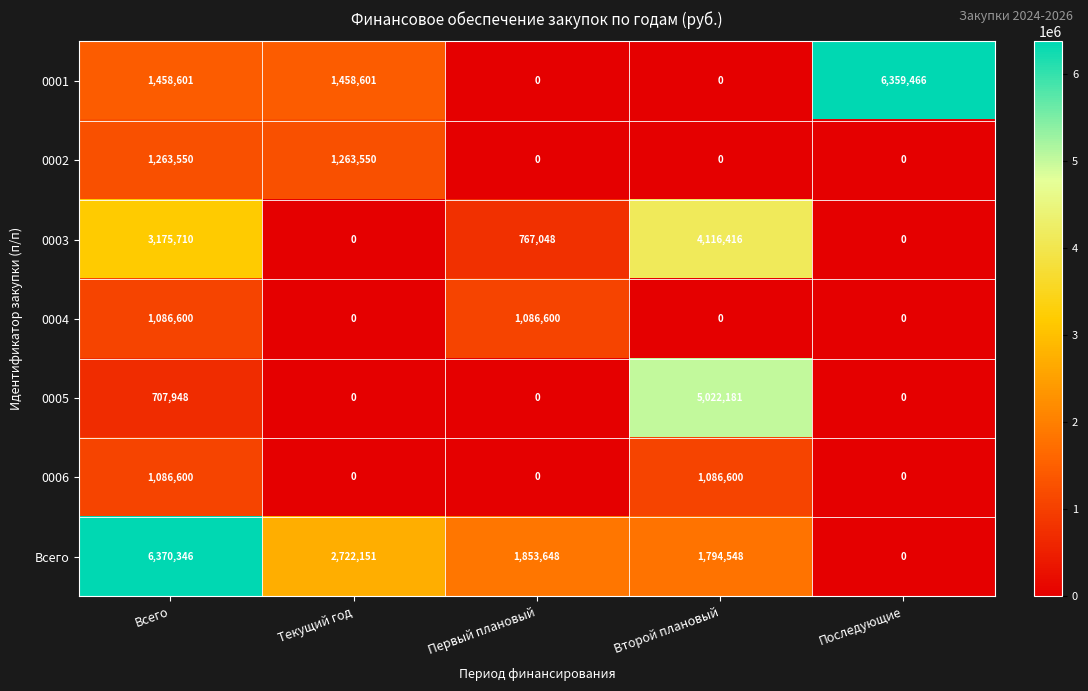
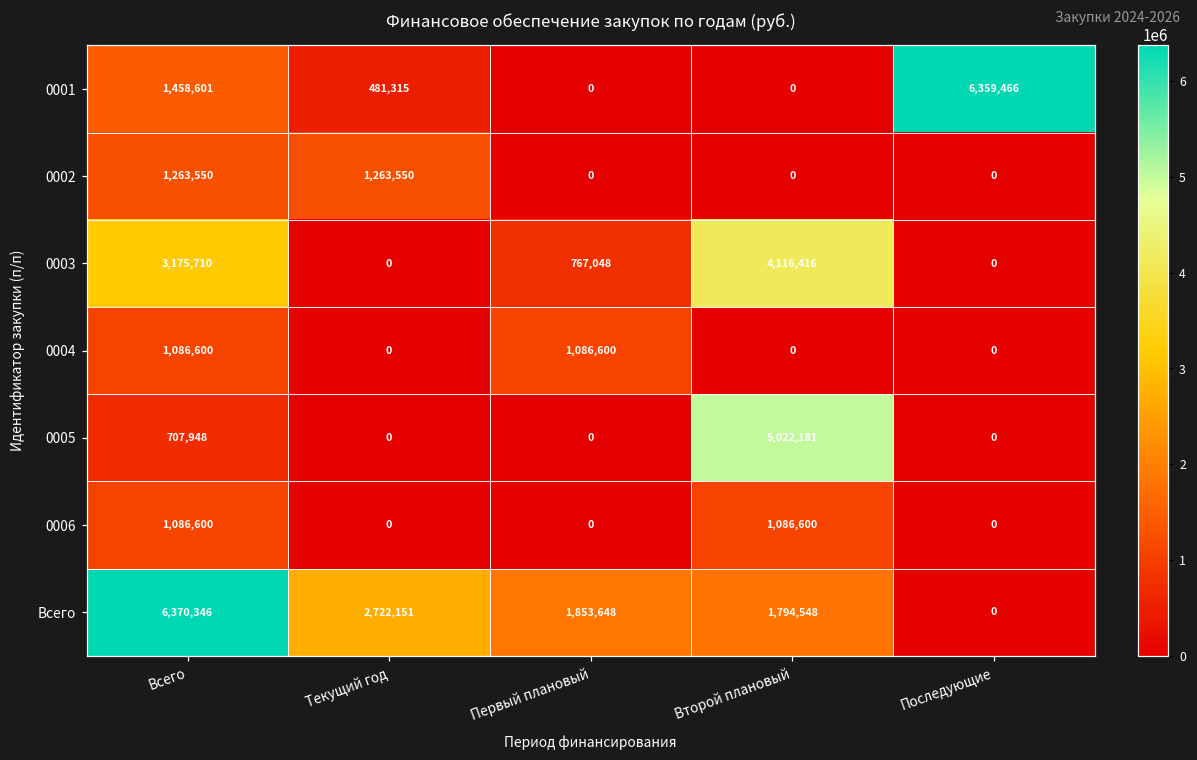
  {
    "0001": {
      "Всего": "1,458,601",
-     "Текущий год": "1,458,601",
+     "Текущий год": "481,315",
      "Первый плановый": "0",
      "Второй плановый": "0",
      "Последующие": "6,359,466"
    },
    "0002": {
      "Всего": "1,263,550",
      "Текущий год": "1,263,550",
      "Первый плановый": "0",
      "Второй плановый": "0",
      "Последующие": "0"
    },
    "0003": {
      "Всего": "3,175,710",
      "Текущий год": "0",
      "Первый плановый": "767,048",
      "Второй плановый": "4,116,416",
      "Последующие": "0"
    },
    "0004": {
      "Всего": "1,086,600",
      "Текущий год": "0",
      "Первый плановый": "1,086,600",
      "Второй плановый": "0",
      "Последующие": "0"
    },
    "0005": {
      "Всего": "707,948",
      "Текущий год": "0",
      "Первый плановый": "0",
      "Второй плановый": "5,022,181",
      "Последующие": "0"
    },
    "0006": {
      "Всего": "1,086,600",
      "Текущий год": "0",
      "Первый плановый": "0",
      "Второй плановый": "1,086,600",
      "Последующие": "0"
    },
    "Всего": {
      "Всего": "6,370,346",
      "Текущий год": "2,722,151",
      "Первый плановый": "1,853,648",
      "Второй плановый": "1,794,548",
      "Последующие": "0"
    }
  }
